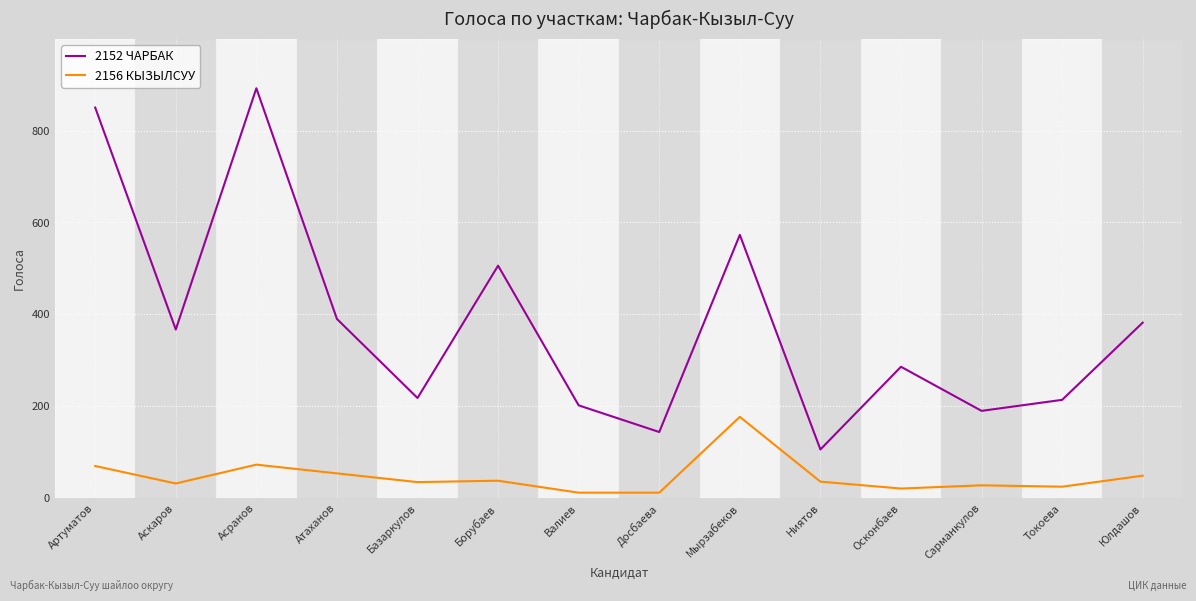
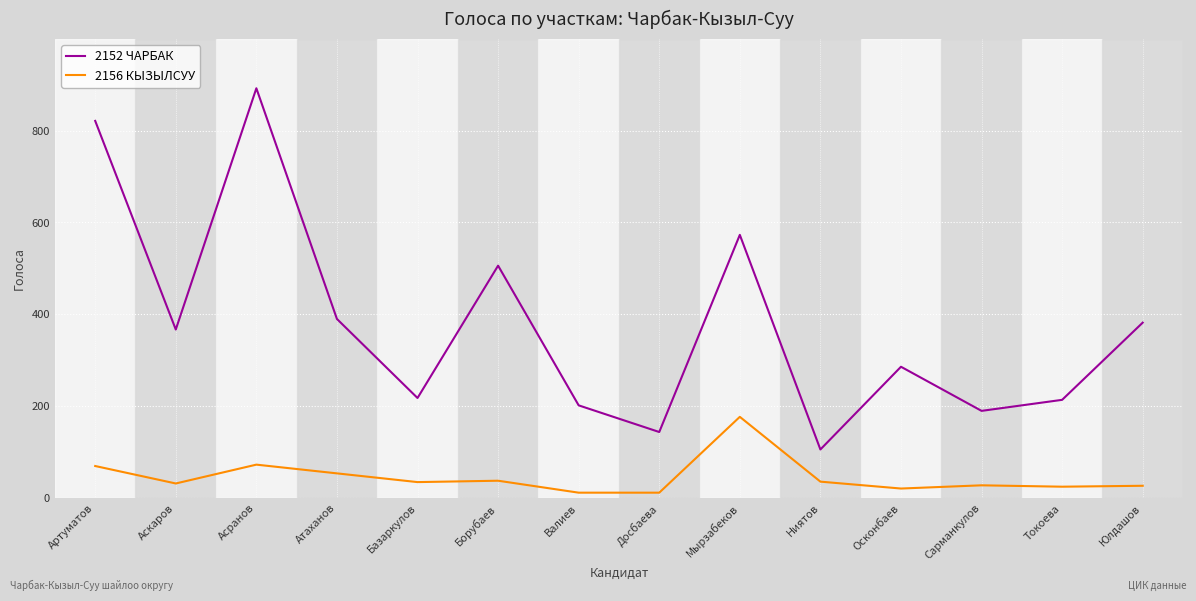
  {
    "2152 ЧАРБАК": {
-     "Артуматов": 850,
+     "Артуматов": 820,
      "Аскаров": 370,
      "Асранов": 890,
      "Атаханов": 390,
      "Базаркулов": 220,
      "Борубаев": 510,
      "Валиев": 200,
      "Досбаева": 140,
      "Мырзабеков": 570,
      "Ниятов": 110,
      "Осконбаев": 290,
      "Сарманкулов": 190,
      "Токоева": 210,
      "Юлдашов": 380
    },
    "2156 КЫЗЫЛСУУ": {
      "Артуматов": 70,
      "Аскаров": 30,
      "Асранов": 70,
      "Атаханов": 50,
      "Базаркулов": 40,
      "Борубаев": 40,
      "Валиев": 10,
      "Досбаева": 10,
      "Мырзабеков": 180,
      "Ниятов": 40,
      "Осконбаев": 20,
      "Сарманкулов": 30,
      "Токоева": 30,
-     "Юлдашов": 50
+     "Юлдашов": 30
    }
  }
